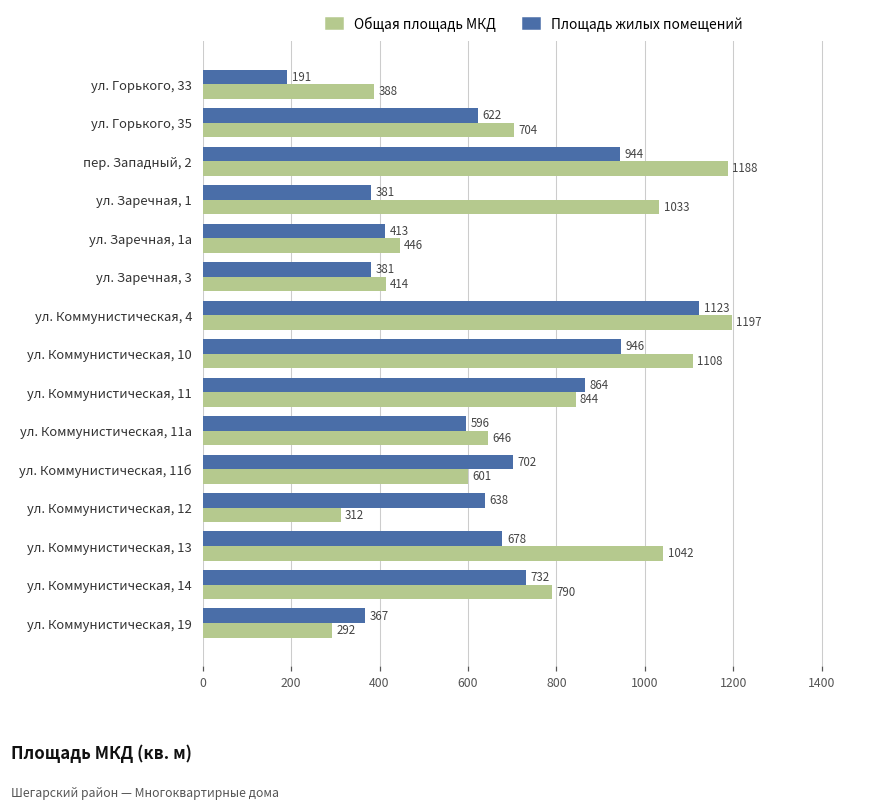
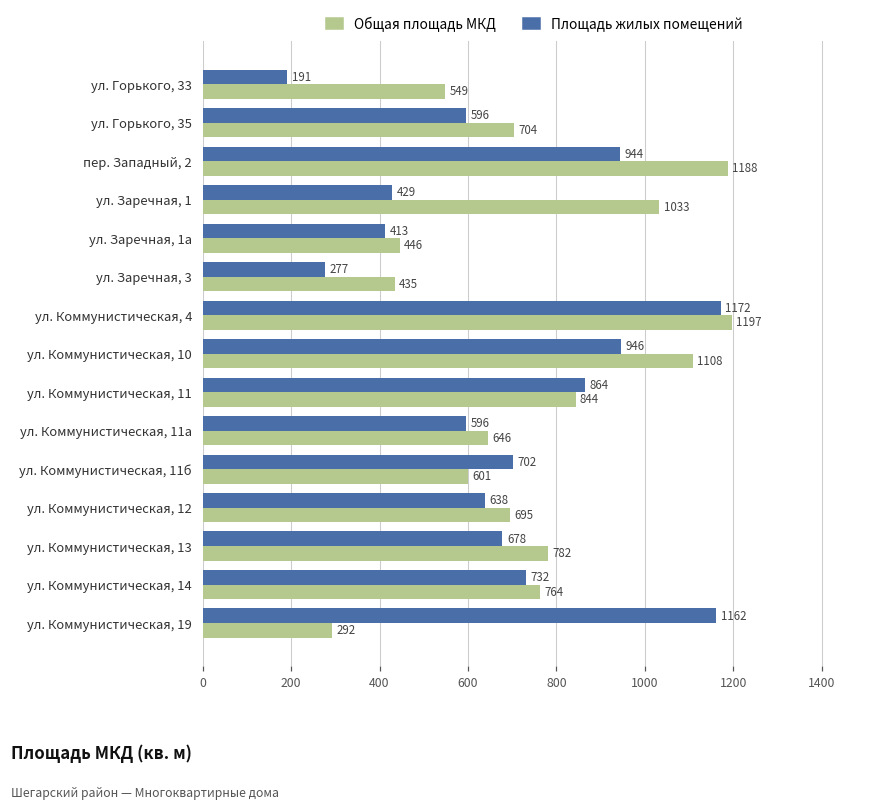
  {
    "Общая площадь МКД": {
-     "ул. Горького, 33": 388,
+     "ул. Горького, 33": 549,
      "ул. Горького, 35": 704,
      "пер. Западный, 2": 1188,
      "ул. Заречная, 1": 1033,
      "ул. Заречная, 1а": 446,
-     "ул. Заречная, 3": 414,
+     "ул. Заречная, 3": 435,
      "ул. Коммунистическая, 4": 1197,
      "ул. Коммунистическая, 10": 1108,
      "ул. Коммунистическая, 11": 844,
      "ул. Коммунистическая, 11а": 646,
      "ул. Коммунистическая, 11б": 601,
-     "ул. Коммунистическая, 12": 312,
-     "ул. Коммунистическая, 13": 1042,
-     "ул. Коммунистическая, 14": 790,
+     "ул. Коммунистическая, 12": 695,
+     "ул. Коммунистическая, 13": 782,
+     "ул. Коммунистическая, 14": 764,
      "ул. Коммунистическая, 19": 292
    },
    "Площадь жилых помещений": {
      "ул. Горького, 33": 191,
-     "ул. Горького, 35": 622,
+     "ул. Горького, 35": 596,
      "пер. Западный, 2": 944,
-     "ул. Заречная, 1": 381,
+     "ул. Заречная, 1": 429,
      "ул. Заречная, 1а": 413,
-     "ул. Заречная, 3": 381,
-     "ул. Коммунистическая, 4": 1123,
+     "ул. Заречная, 3": 277,
+     "ул. Коммунистическая, 4": 1172,
      "ул. Коммунистическая, 10": 946,
      "ул. Коммунистическая, 11": 864,
      "ул. Коммунистическая, 11а": 596,
      "ул. Коммунистическая, 11б": 702,
      "ул. Коммунистическая, 12": 638,
      "ул. Коммунистическая, 13": 678,
      "ул. Коммунистическая, 14": 732,
-     "ул. Коммунистическая, 19": 367
+     "ул. Коммунистическая, 19": 1162
    }
  }
